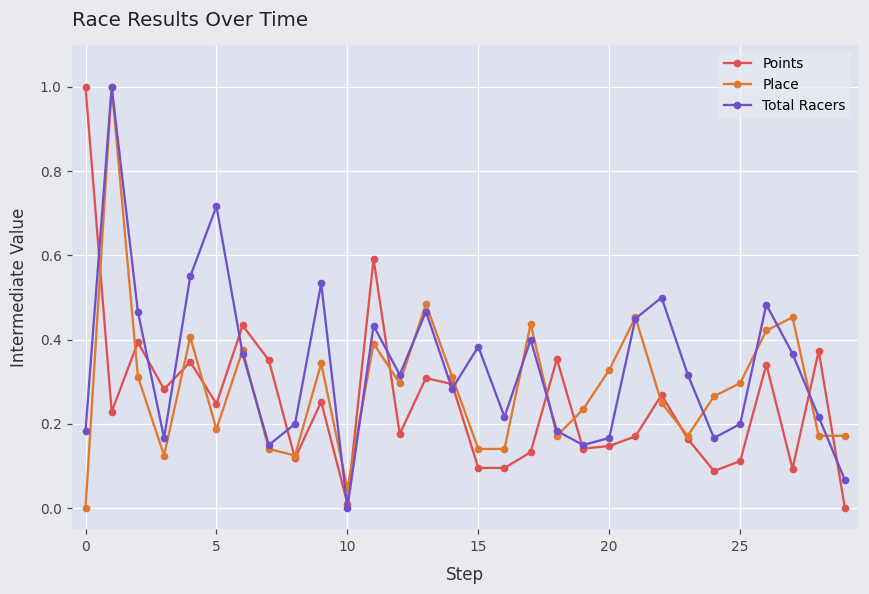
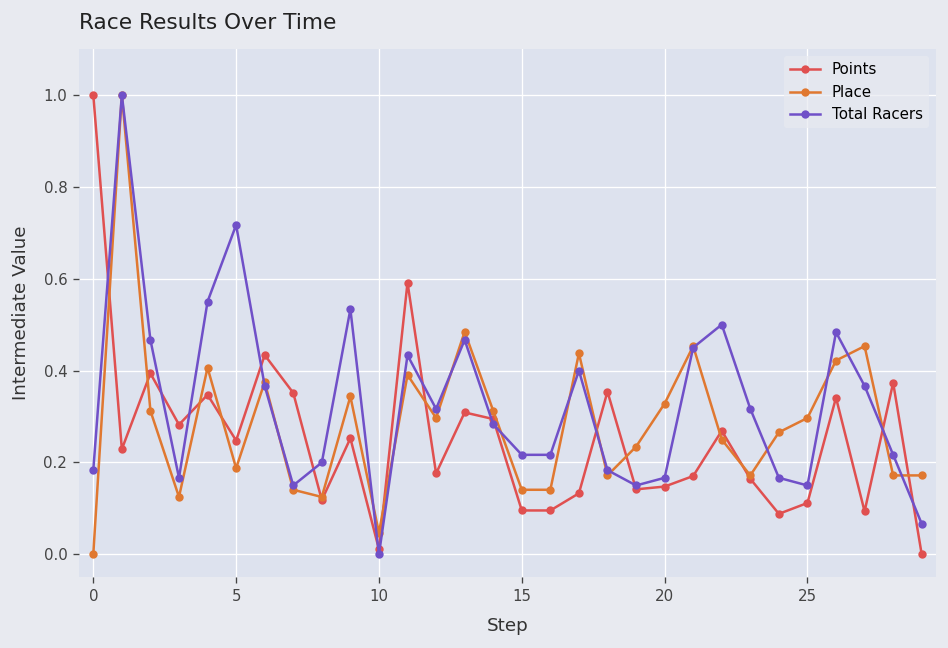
  {
    "Total Racers": {
      "0": 0.18,
      "5": 0.72,
      "10": 0.00,
-     "15": 0.38,
+     "15": 0.22,
      "20": 0.17,
-     "25": 0.20
+     "25": 0.15
    }
  }
